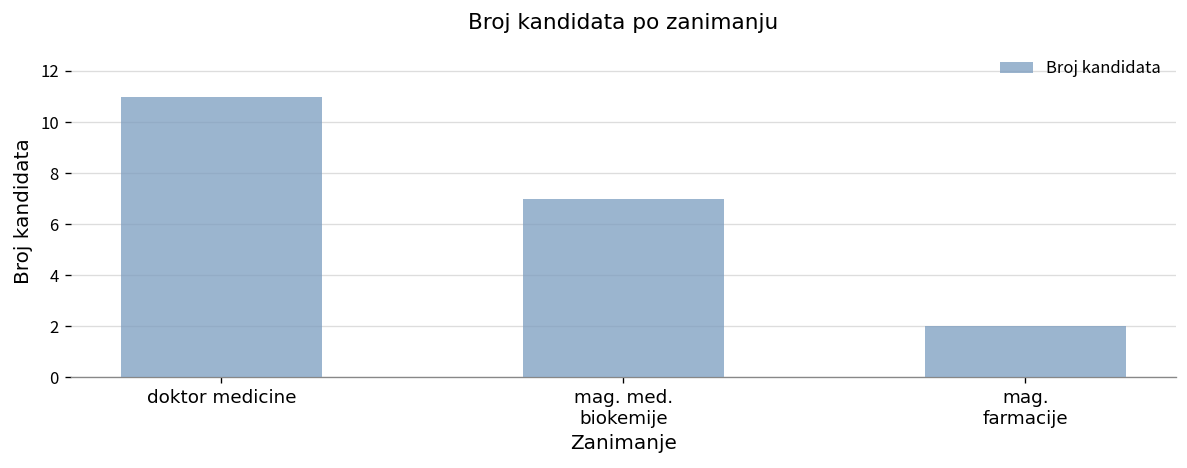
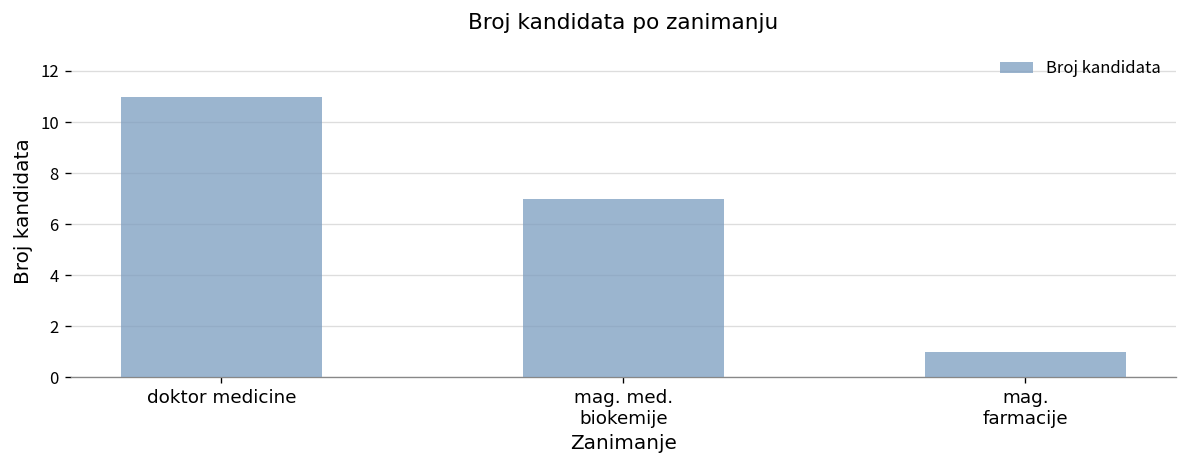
  {
    "doktor medicine": 11,
    "mag. med. biokemije": 7,
-   "mag. farmacije": 2
+   "mag. farmacije": 1
  }
